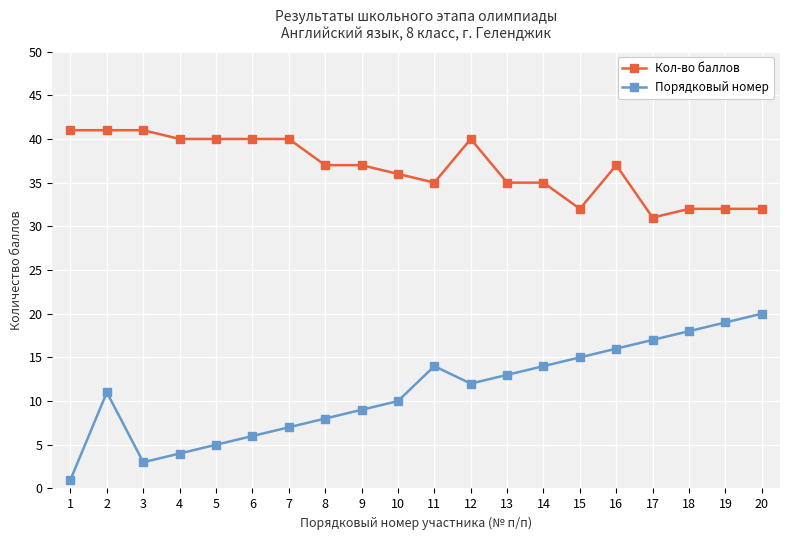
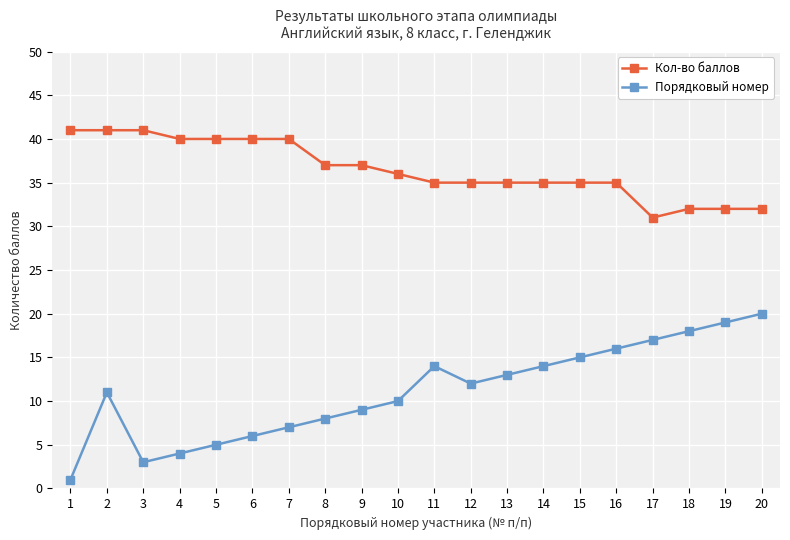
  {
    "Кол-во баллов": {
      "1": 41,
      "2": 41,
      "3": 41,
      "4": 40,
      "5": 40,
      "6": 40,
      "7": 40,
      "8": 37,
      "9": 37,
      "10": 36,
      "11": 35,
-     "12": 40,
+     "12": 35,
      "13": 35,
      "14": 35,
-     "15": 32,
-     "16": 37,
+     "15": 35,
+     "16": 35,
      "17": 31,
      "18": 32,
      "19": 32,
      "20": 32
    },
    "Порядковый номер": {
      "1": 1,
      "2": 11,
      "3": 3,
      "4": 4,
      "5": 5,
      "6": 6,
      "7": 7,
      "8": 8,
      "9": 9,
      "10": 10,
      "11": 14,
      "12": 12,
      "13": 13,
      "14": 14,
      "15": 15,
      "16": 16,
      "17": 17,
      "18": 18,
      "19": 19,
      "20": 20
    }
  }
